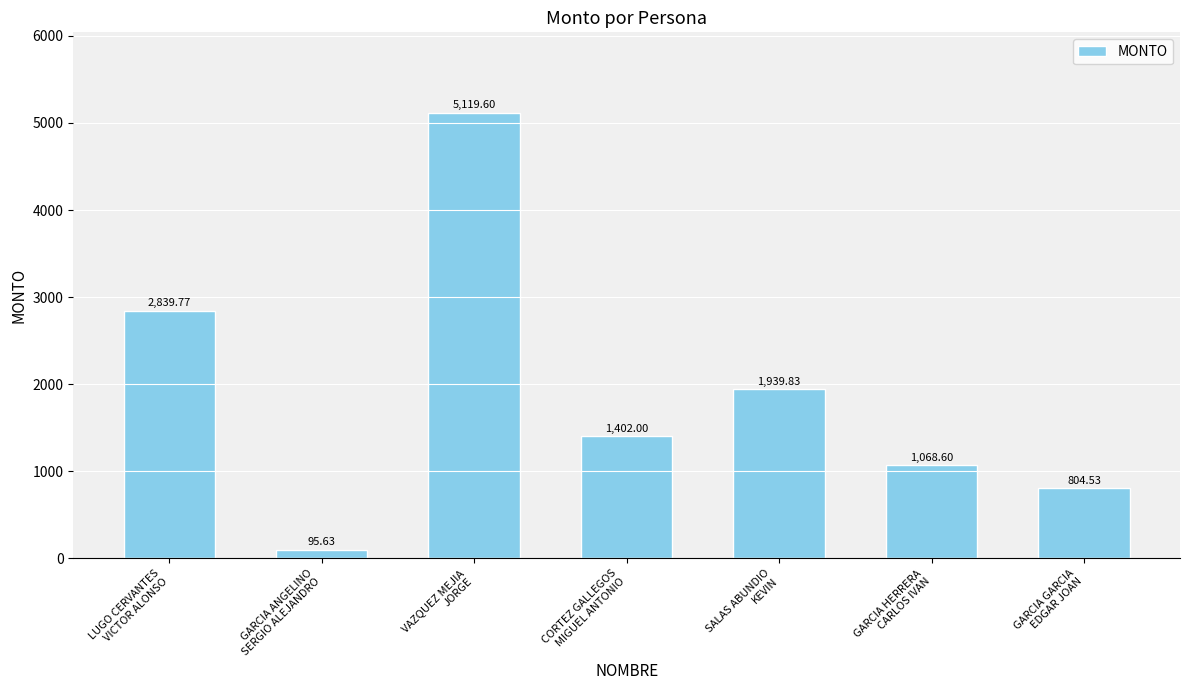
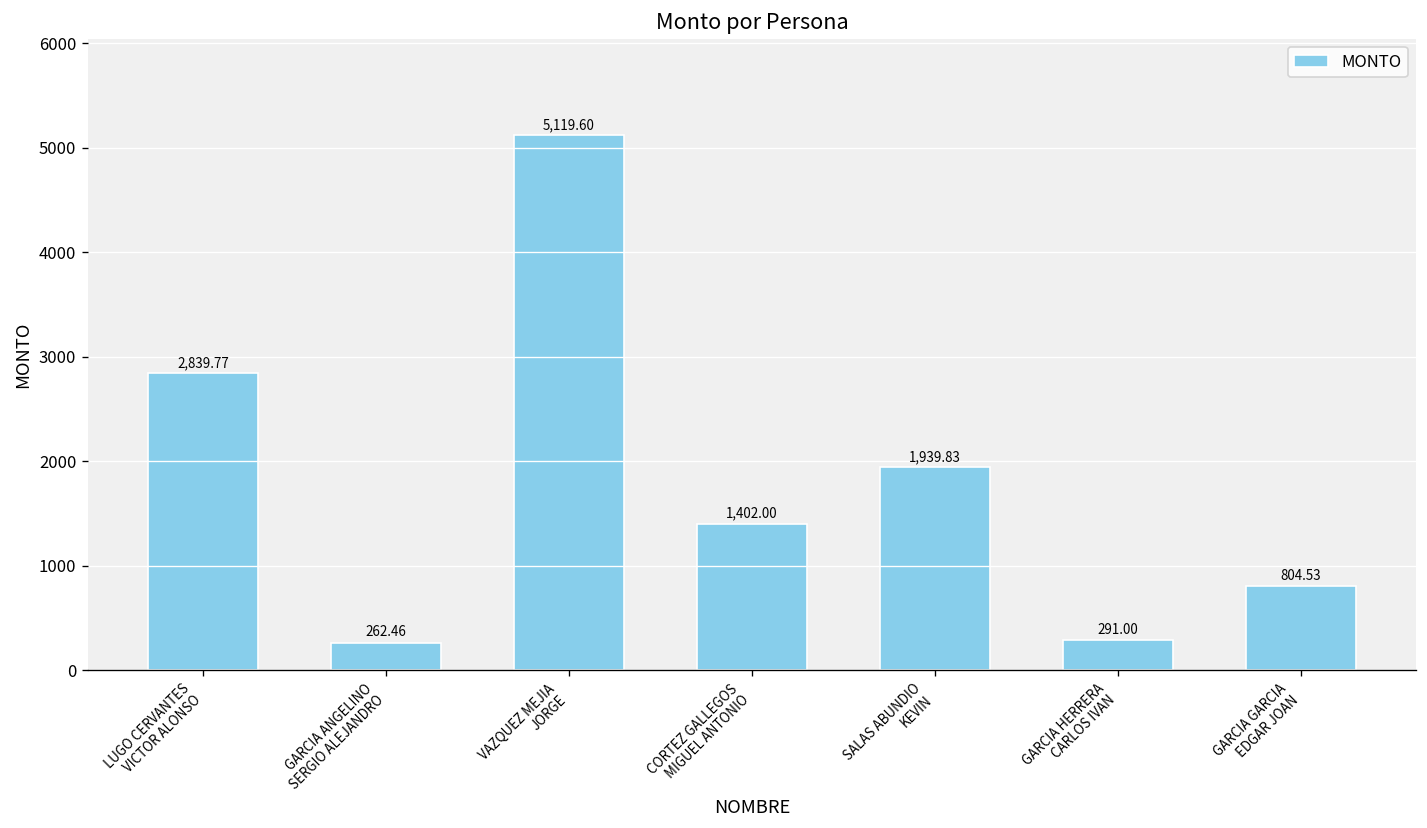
  {
    "LUGO CERVANTES VICTOR ALONSO": "2,839.77",
-   "GARCIA ANGELINO SERGIO ALEJANDRO": "95.63",
+   "GARCIA ANGELINO SERGIO ALEJANDRO": "262.46",
    "VAZQUEZ MEJIA JORGE": "5,119.60",
    "CORTEZ GALLEGOS MIGUEL ANTONIO": "1,402.00",
    "SALAS ABUNDIO KEVIN": "1,939.83",
-   "GARCIA HERRERA CARLOS IVAN": "1,068.60",
+   "GARCIA HERRERA CARLOS IVAN": "291.00",
    "GARCIA GARCIA EDGAR JOAN": "804.53"
  }
